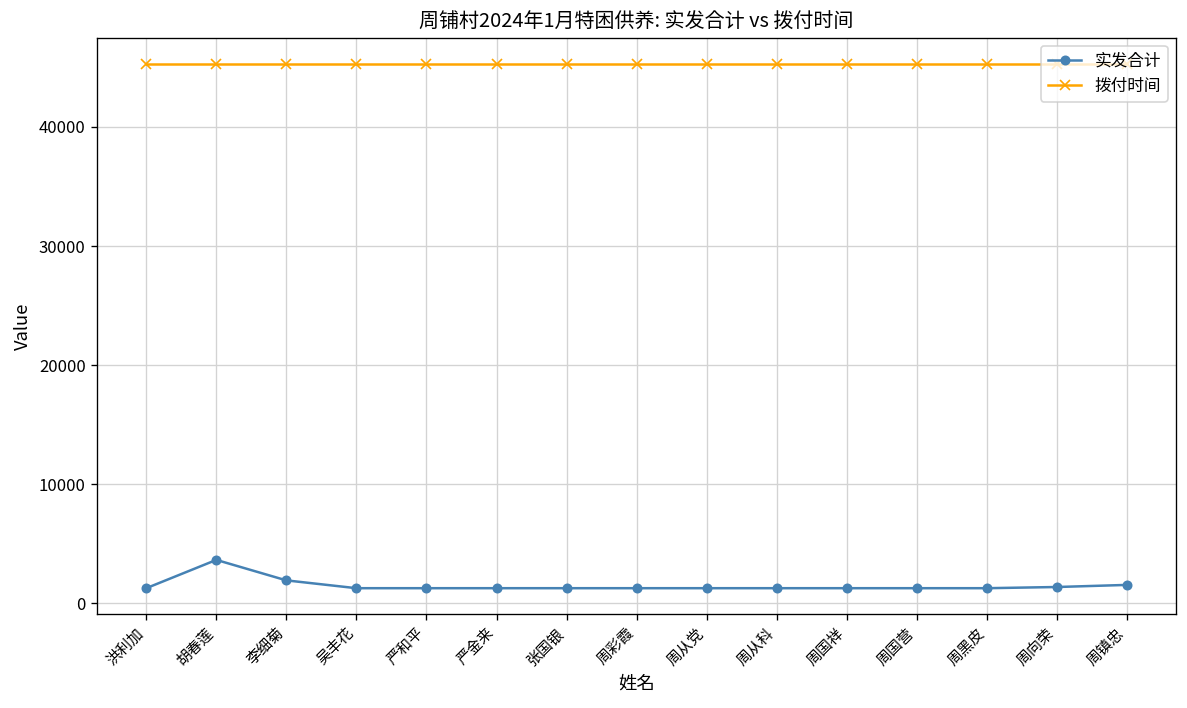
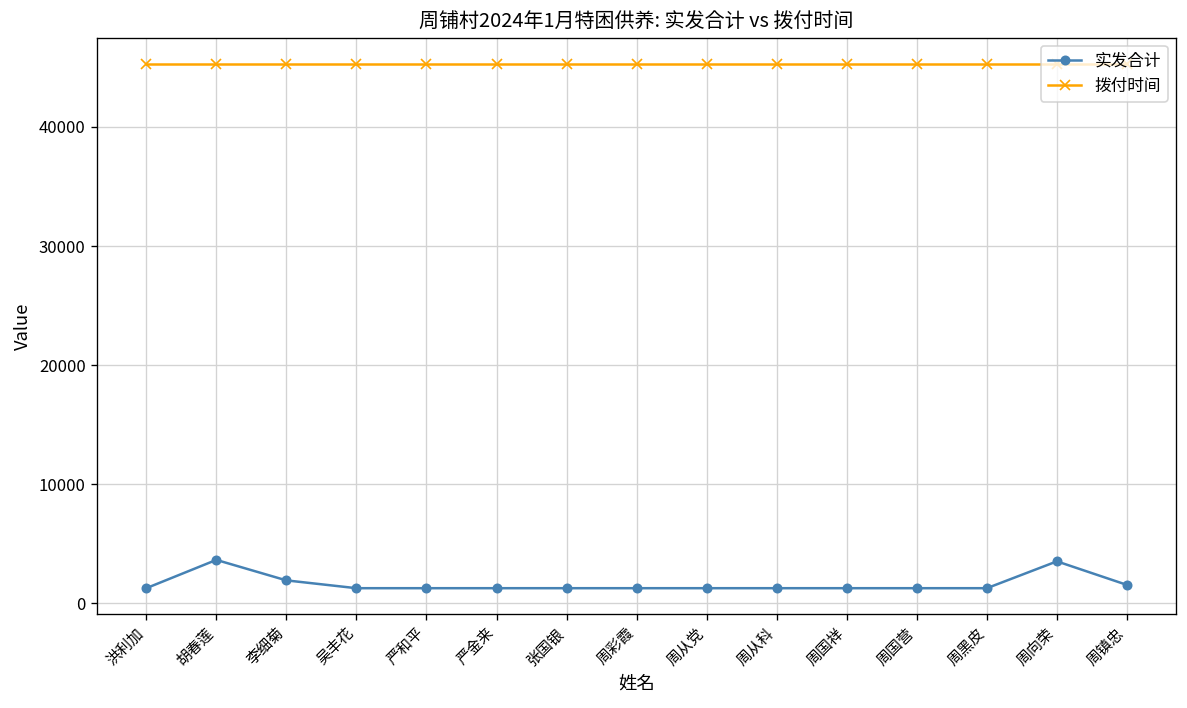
  {
    "实发合计": {
      "洪利加": 1000,
      "胡春莲": 4000,
      "李细菊": 2000,
      "吴丰花": 1000,
      "严和平": 1000,
      "严金来": 1000,
      "张国银": 1000,
      "周彩霞": 1000,
      "周从党": 1000,
      "周从科": 1000,
      "周国祥": 1000,
      "周国营": 1000,
      "周黑皮": 1000,
-     "周向荣": 1000,
+     "周向荣": 4000,
      "周镇忠": 2000
    },
    "拨付时间": {
      "洪利加": 45000,
      "胡春莲": 45000,
      "李细菊": 45000,
      "吴丰花": 45000,
      "严和平": 45000,
      "严金来": 45000,
      "张国银": 45000,
      "周彩霞": 45000,
      "周从党": 45000,
      "周从科": 45000,
      "周国祥": 45000,
      "周国营": 45000,
      "周黑皮": 45000
    }
  }
